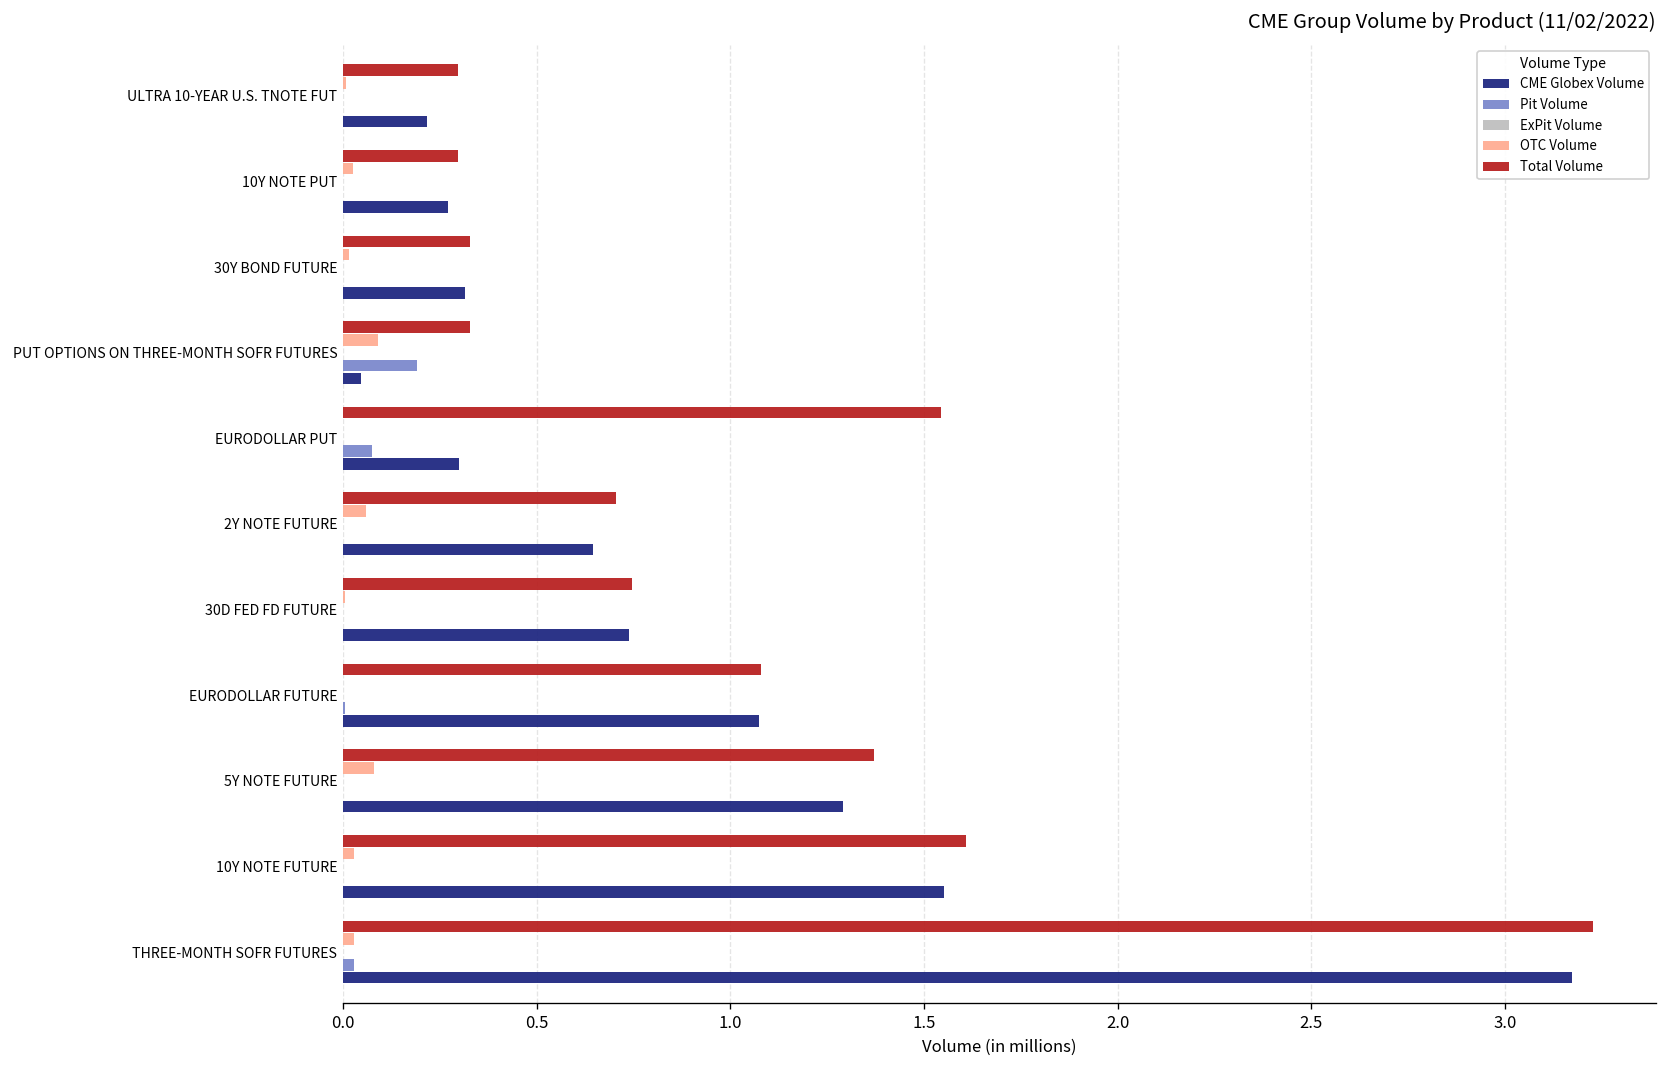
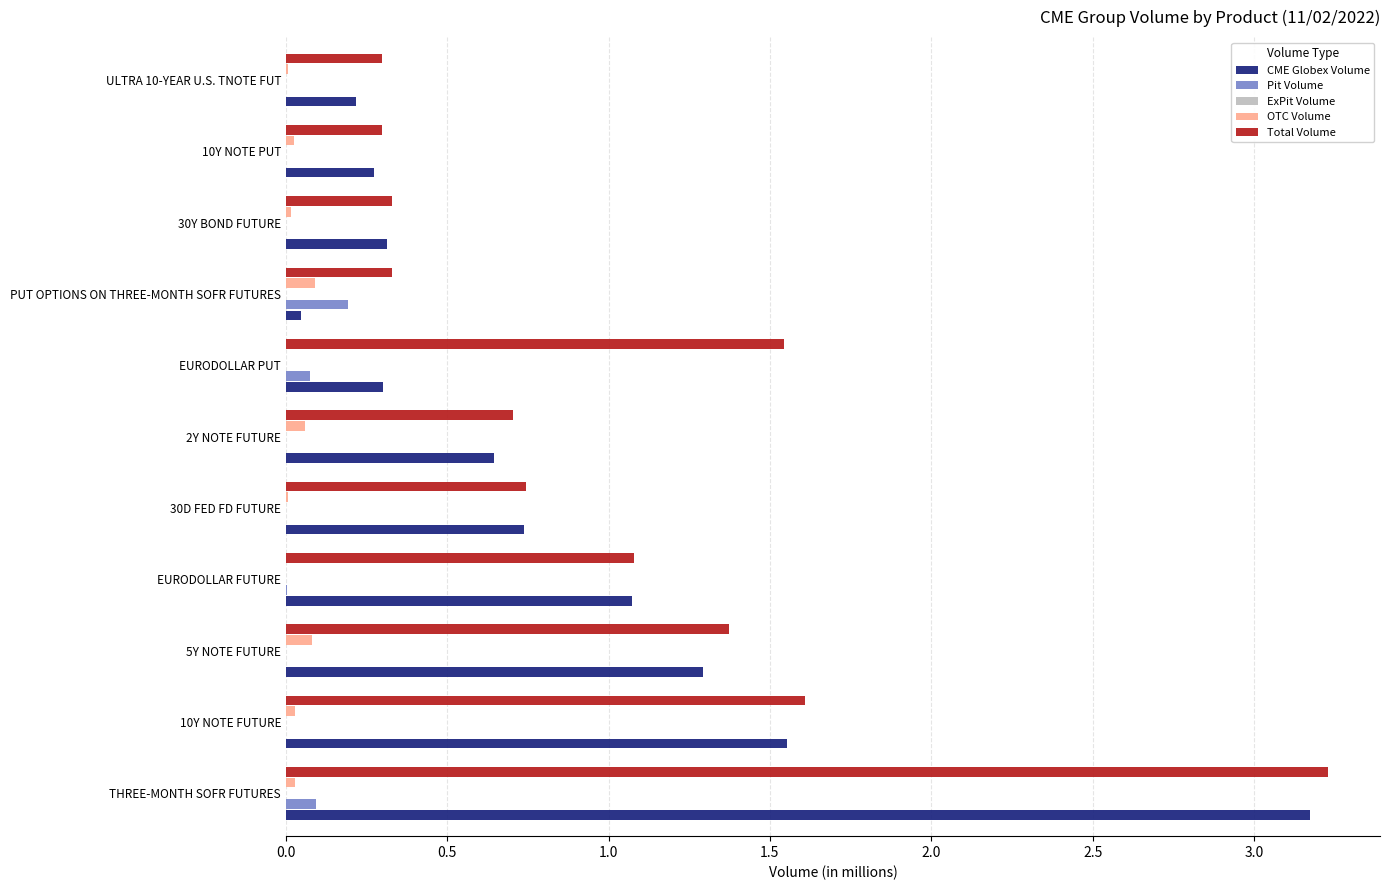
  {
    "CME Globex Volume": {
      "ULTRA 10-YEAR U.S. TNOTE FUT": 0.22,
      "10Y NOTE PUT": 0.27,
      "30Y BOND FUTURE": 0.31,
      "PUT OPTIONS ON THREE-MONTH SOFR FUTURES": 0.05,
      "EURODOLLAR PUT": 0.30,
      "2Y NOTE FUTURE": 0.65,
      "30D FED FD FUTURE": 0.74,
      "EURODOLLAR FUTURE": 1.07,
      "5Y NOTE FUTURE": 1.29,
      "10Y NOTE FUTURE": 1.55,
      "THREE-MONTH SOFR FUTURES": 3.17
    },
    "Pit Volume": {
      "ULTRA 10-YEAR U.S. TNOTE FUT": 0.00,
      "10Y NOTE PUT": 0.00,
      "30Y BOND FUTURE": 0.00,
      "PUT OPTIONS ON THREE-MONTH SOFR FUTURES": 0.19,
      "EURODOLLAR PUT": 0.07,
      "2Y NOTE FUTURE": 0.00,
      "30D FED FD FUTURE": 0.00,
      "5Y NOTE FUTURE": 0.00,
      "10Y NOTE FUTURE": 0.00,
-     "THREE-MONTH SOFR FUTURES": 0.03
+     "THREE-MONTH SOFR FUTURES": 0.09
    },
    "ExPit Volume": {
      "ULTRA 10-YEAR U.S. TNOTE FUT": 0.00,
      "10Y NOTE PUT": 0.00,
      "30Y BOND FUTURE": 0.00,
      "PUT OPTIONS ON THREE-MONTH SOFR FUTURES": 0.00,
      "EURODOLLAR PUT": 0.00,
      "2Y NOTE FUTURE": 0.00,
      "30D FED FD FUTURE": 0.00,
      "EURODOLLAR FUTURE": 0.00,
      "5Y NOTE FUTURE": 0.00,
      "10Y NOTE FUTURE": 0.00,
      "THREE-MONTH SOFR FUTURES": 0.00
    },
    "OTC Volume": {
      "10Y NOTE PUT": 0.03,
      "30Y BOND FUTURE": 0.01,
      "PUT OPTIONS ON THREE-MONTH SOFR FUTURES": 0.09,
      "EURODOLLAR PUT": 0.00,
      "2Y NOTE FUTURE": 0.06,
      "EURODOLLAR FUTURE": 0.00,
      "5Y NOTE FUTURE": 0.08,
      "10Y NOTE FUTURE": 0.03,
      "THREE-MONTH SOFR FUTURES": 0.03
    },
    "Total Volume": {
      "ULTRA 10-YEAR U.S. TNOTE FUT": 0.30,
      "10Y NOTE PUT": 0.30,
      "30Y BOND FUTURE": 0.33,
      "PUT OPTIONS ON THREE-MONTH SOFR FUTURES": 0.33,
      "EURODOLLAR PUT": 1.54,
      "2Y NOTE FUTURE": 0.70,
      "30D FED FD FUTURE": 0.75,
      "EURODOLLAR FUTURE": 1.08,
      "5Y NOTE FUTURE": 1.37,
      "10Y NOTE FUTURE": 1.61,
      "THREE-MONTH SOFR FUTURES": 3.23
    }
  }
